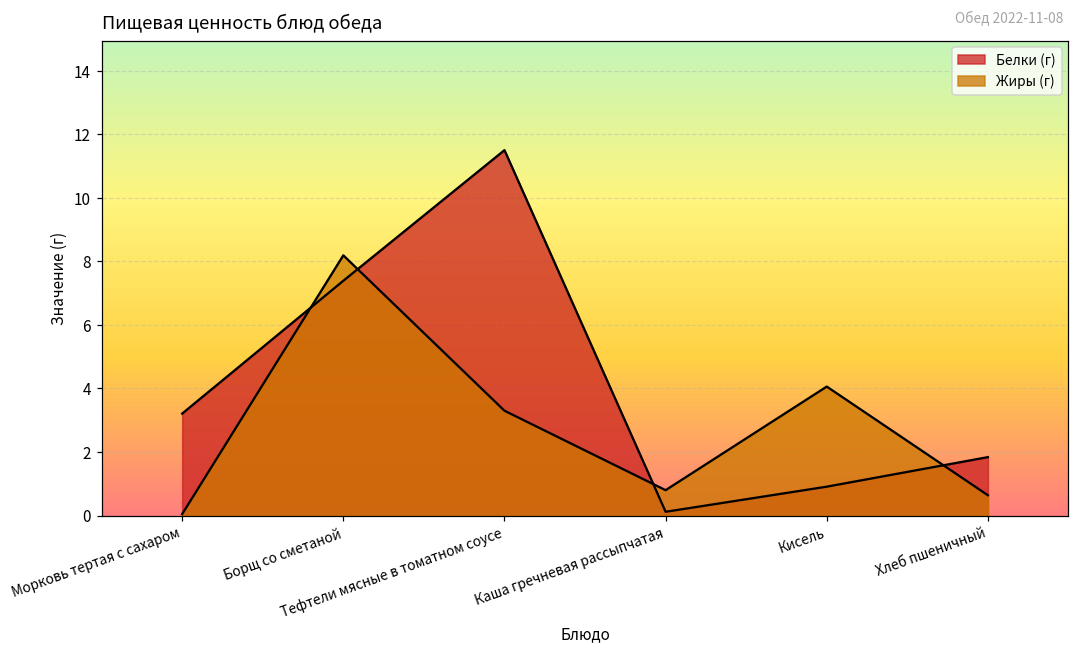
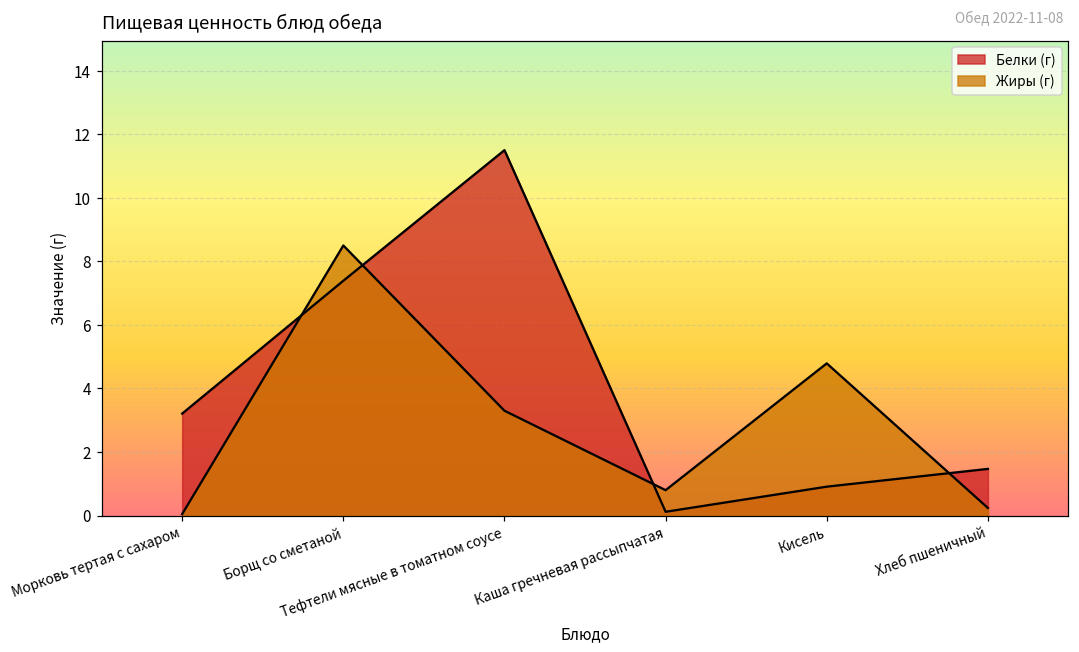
  {
    "Белки (г)": {
      "Морковь тертая с сахаром": 3.2,
      "Борщ со сметаной": 7.4,
      "Тефтели мясные в томатном соусе": 11.5,
      "Каша гречневая рассыпчатая": 0.1,
      "Кисель": 0.9,
-     "Хлеб пшеничный": 1.8
+     "Хлеб пшеничный": 1.5
    },
    "Жиры (г)": {
      "Морковь тертая с сахаром": 0.0,
-     "Борщ со сметаной": 8.2,
+     "Борщ со сметаной": 8.5,
      "Тефтели мясные в томатном соусе": 3.3,
      "Каша гречневая рассыпчатая": 0.8,
-     "Кисель": 4.1,
-     "Хлеб пшеничный": 0.6
+     "Кисель": 4.8,
+     "Хлеб пшеничный": 0.2
    }
  }
